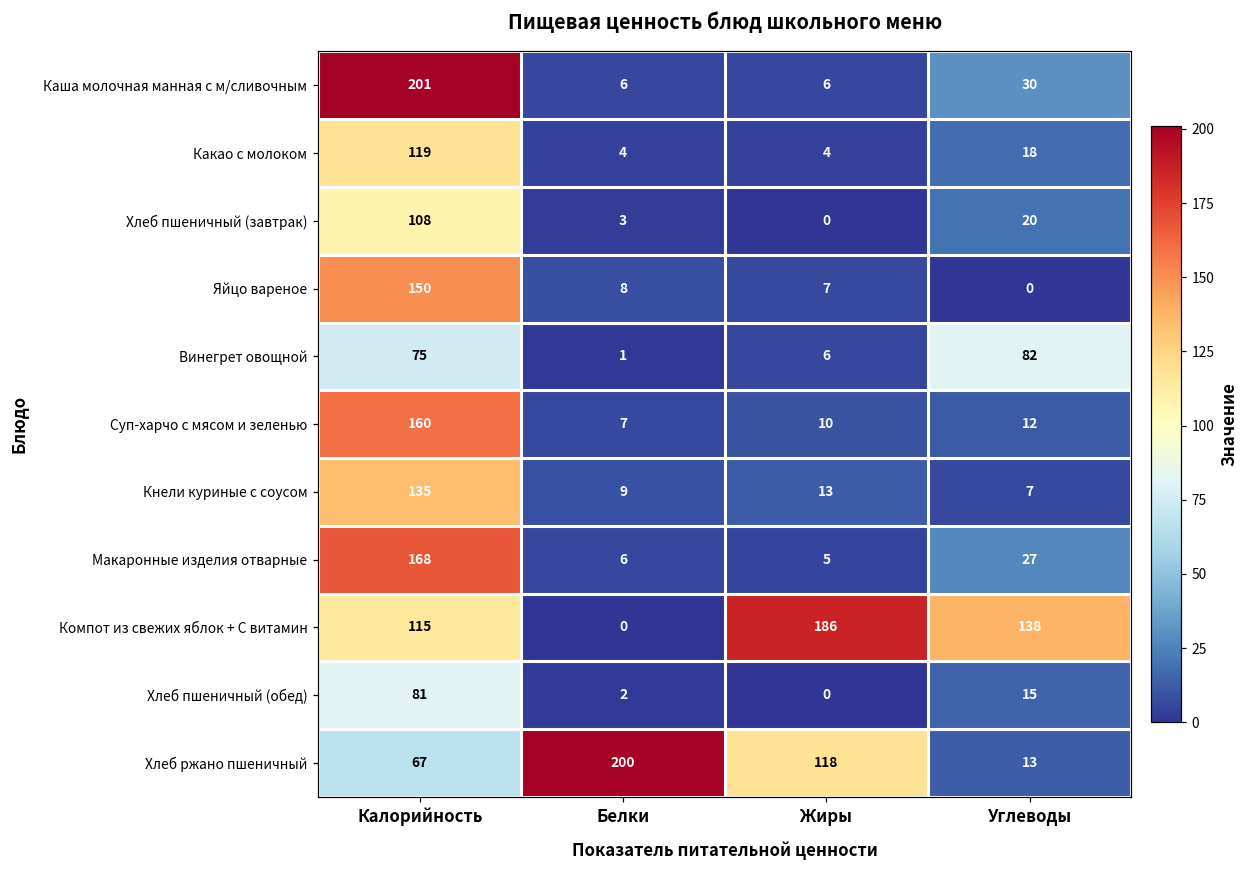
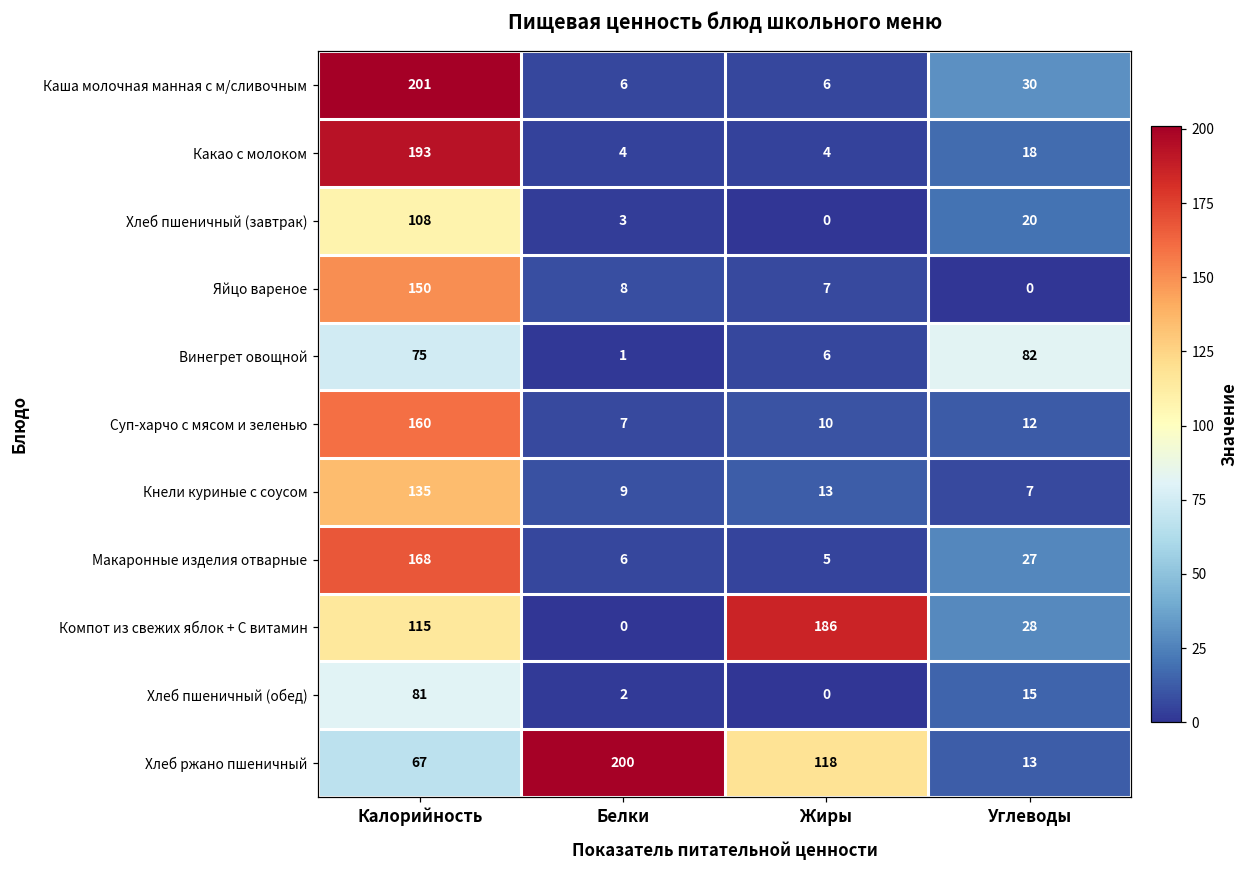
  {
    "Каша молочная манная с м/сливочным": {
      "Калорийность": 201,
      "Белки": 6,
      "Жиры": 6,
      "Углеводы": 30
    },
    "Какао с молоком": {
-     "Калорийность": 119,
+     "Калорийность": 193,
      "Белки": 4,
      "Жиры": 4,
      "Углеводы": 18
    },
    "Хлеб пшеничный (завтрак)": {
      "Калорийность": 108,
      "Белки": 3,
      "Жиры": 0,
      "Углеводы": 20
    },
    "Яйцо вареное": {
      "Калорийность": 150,
      "Белки": 8,
      "Жиры": 7,
      "Углеводы": 0
    },
    "Винегрет овощной": {
      "Калорийность": 75,
      "Белки": 1,
      "Жиры": 6,
      "Углеводы": 82
    },
    "Суп-харчо с мясом и зеленью": {
      "Калорийность": 160,
      "Белки": 7,
      "Жиры": 10,
      "Углеводы": 12
    },
    "Кнели куриные с соусом": {
      "Калорийность": 135,
      "Белки": 9,
      "Жиры": 13,
      "Углеводы": 7
    },
    "Макаронные изделия отварные": {
      "Калорийность": 168,
      "Белки": 6,
      "Жиры": 5,
      "Углеводы": 27
    },
    "Компот из свежих яблок + С витамин": {
      "Калорийность": 115,
      "Белки": 0,
      "Жиры": 186,
-     "Углеводы": 138
+     "Углеводы": 28
    },
    "Хлеб пшеничный (обед)": {
      "Калорийность": 81,
      "Белки": 2,
      "Жиры": 0,
      "Углеводы": 15
    },
    "Хлеб ржано пшеничный": {
      "Калорийность": 67,
      "Белки": 200,
      "Жиры": 118,
      "Углеводы": 13
    }
  }
